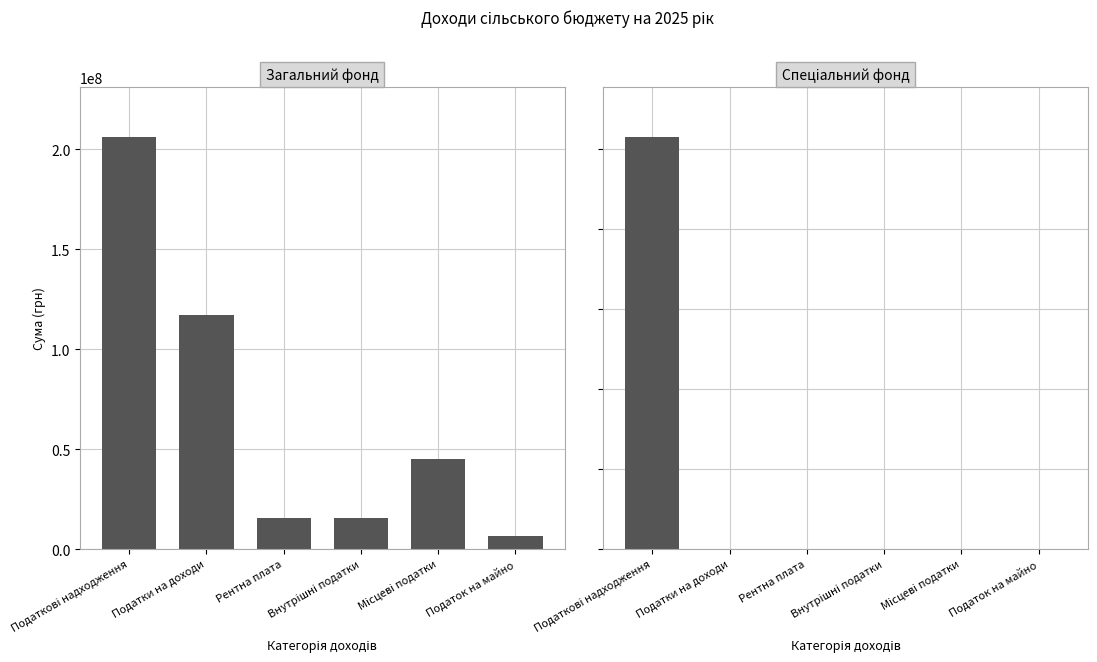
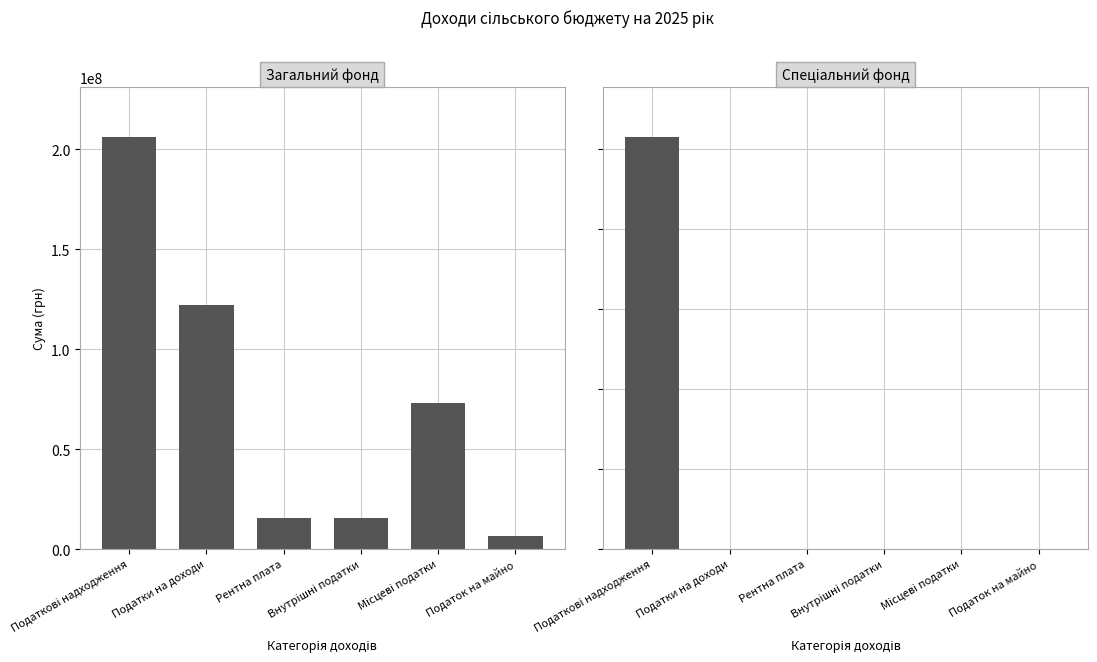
  {
    "Загальний фонд": {
      "Податкові надходження": 206000000,
-     "Податки на доходи": 117000000,
+     "Податки на доходи": 122000000,
      "Рентна плата": 16000000,
      "Внутрішні податки": 16000000,
-     "Місцеві податки": 45000000,
+     "Місцеві податки": 73000000,
      "Податок на майно": 7000000
    }
  }
